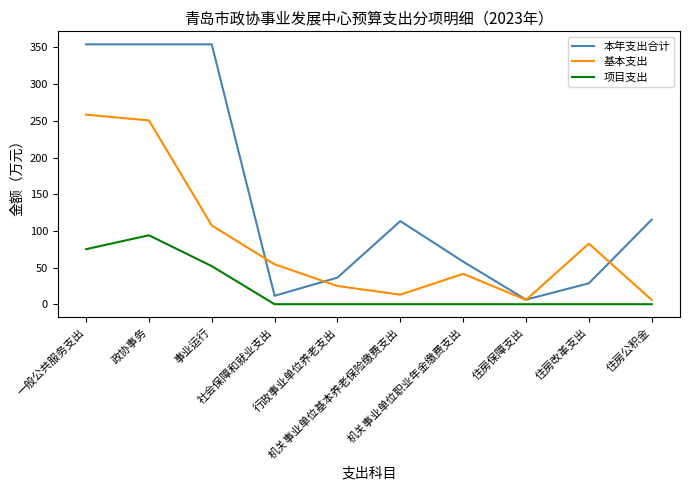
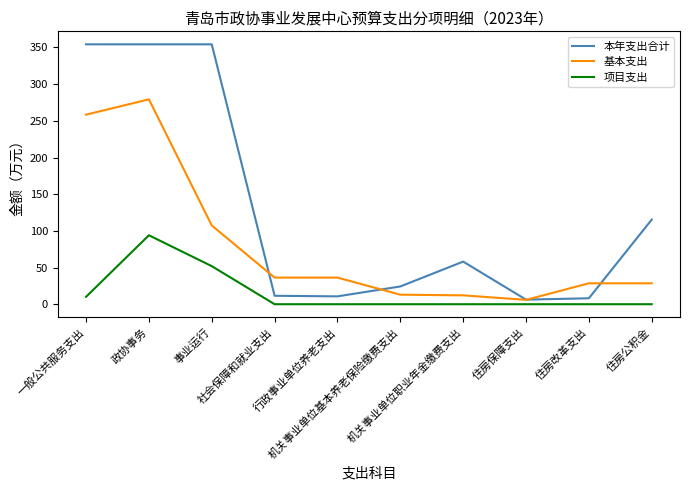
  {
    "本年支出合计": {
      "一般公共服务支出": 350,
      "政协事务": 350,
      "事业运行": 350,
      "社会保障和就业支出": 10,
-     "行政事业单位养老支出": 40,
-     "机关事业单位基本养老保险缴费支出": 110,
+     "行政事业单位养老支出": 10,
+     "机关事业单位基本养老保险缴费支出": 20,
      "机关事业单位职业年金缴费支出": 60,
-     "住房改革支出": 30,
+     "住房改革支出": 10,
      "住房公积金": 120
    },
    "基本支出": {
      "一般公共服务支出": 260,
-     "政协事务": 250,
+     "政协事务": 280,
      "事业运行": 110,
-     "社会保障和就业支出": 50,
-     "行政事业单位养老支出": 20,
+     "社会保障和就业支出": 40,
+     "行政事业单位养老支出": 40,
      "机关事业单位基本养老保险缴费支出": 10,
-     "机关事业单位职业年金缴费支出": 40,
-     "住房改革支出": 80,
-     "住房公积金": 10
+     "机关事业单位职业年金缴费支出": 10,
+     "住房改革支出": 30,
+     "住房公积金": 30
    },
    "项目支出": {
-     "一般公共服务支出": 80,
+     "一般公共服务支出": 10,
      "政协事务": 90,
      "事业运行": 50,
      "社会保障和就业支出": 0,
      "行政事业单位养老支出": 0,
      "机关事业单位基本养老保险缴费支出": 0,
      "机关事业单位职业年金缴费支出": 0,
      "住房保障支出": 0,
      "住房改革支出": 0,
      "住房公积金": 0
    }
  }
